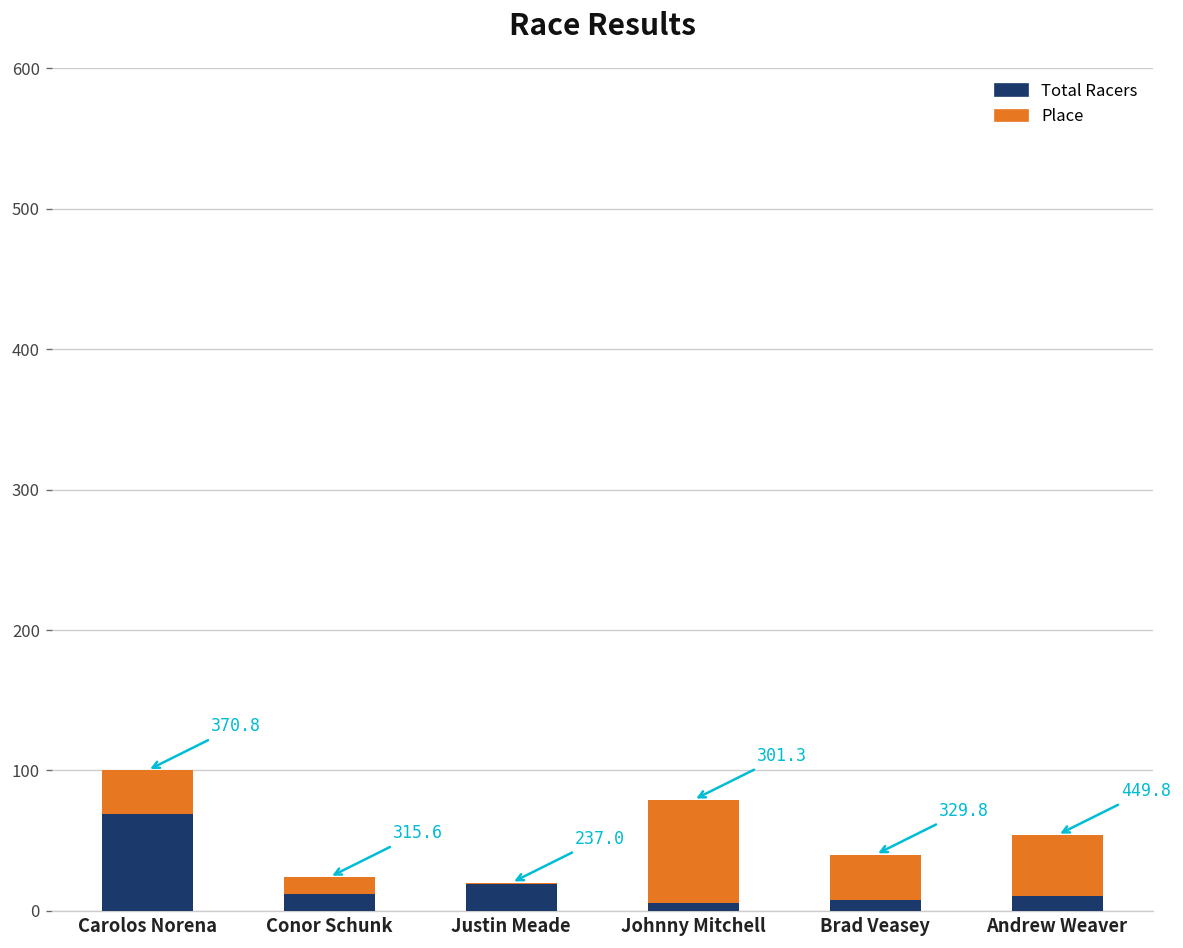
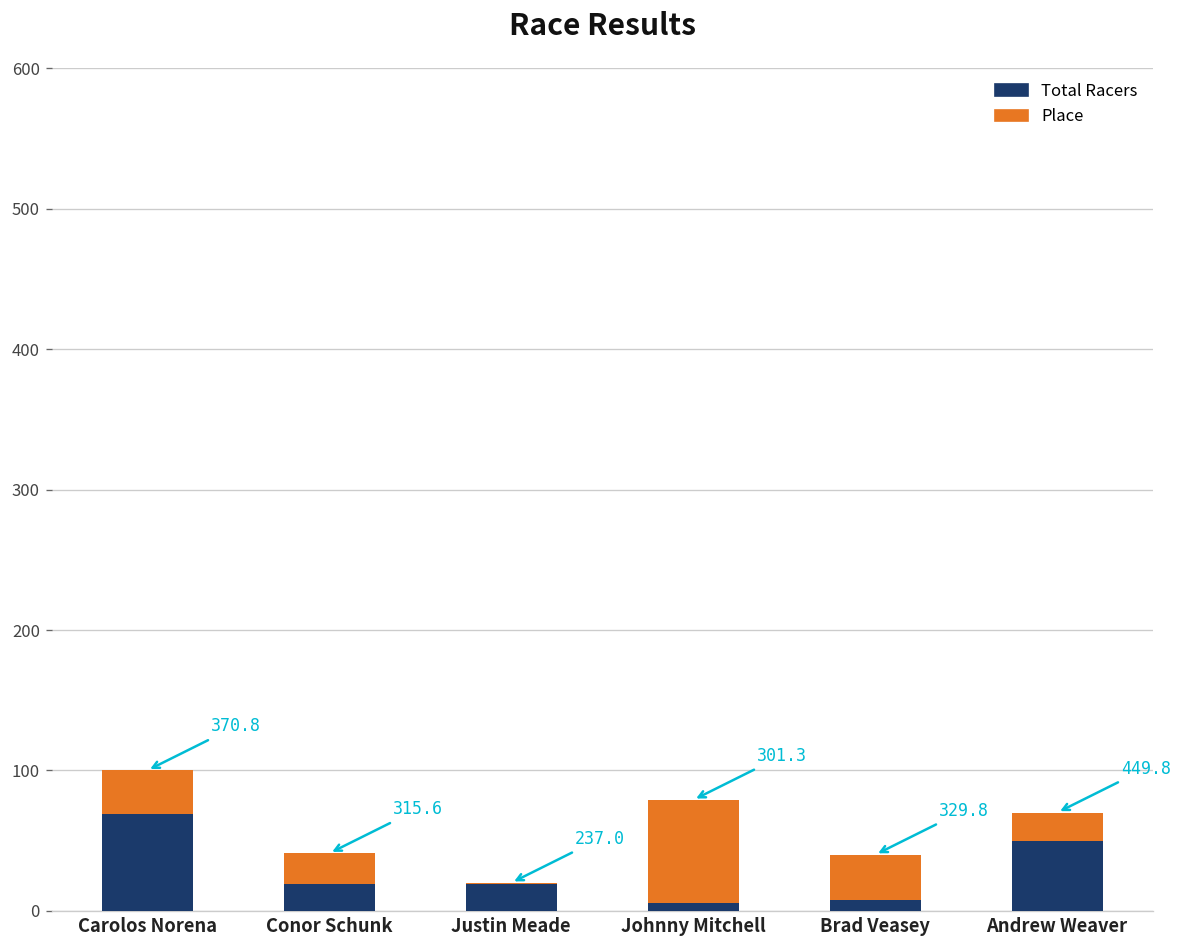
  {
    "Total Racers": {
      "Carolos Norena": 69,
-     "Conor Schunk": 12,
+     "Conor Schunk": 19,
      "Justin Meade": 19,
      "Johnny Mitchell": 6,
      "Brad Veasey": 8,
-     "Andrew Weaver": 11
+     "Andrew Weaver": 50
    },
    "Place": {
-     "Conor Schunk": 12,
-     "Andrew Weaver": 43
+     "Conor Schunk": 22,
+     "Andrew Weaver": 20
    }
  }
